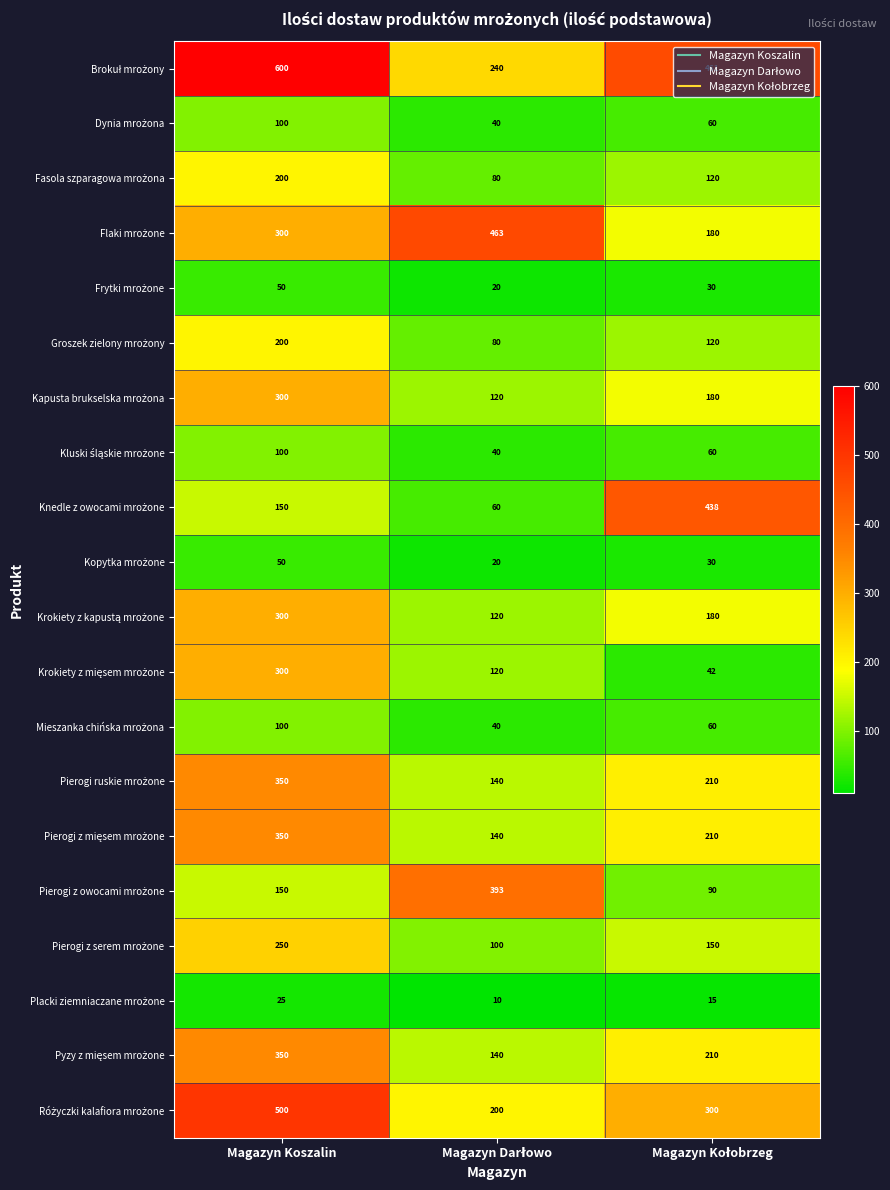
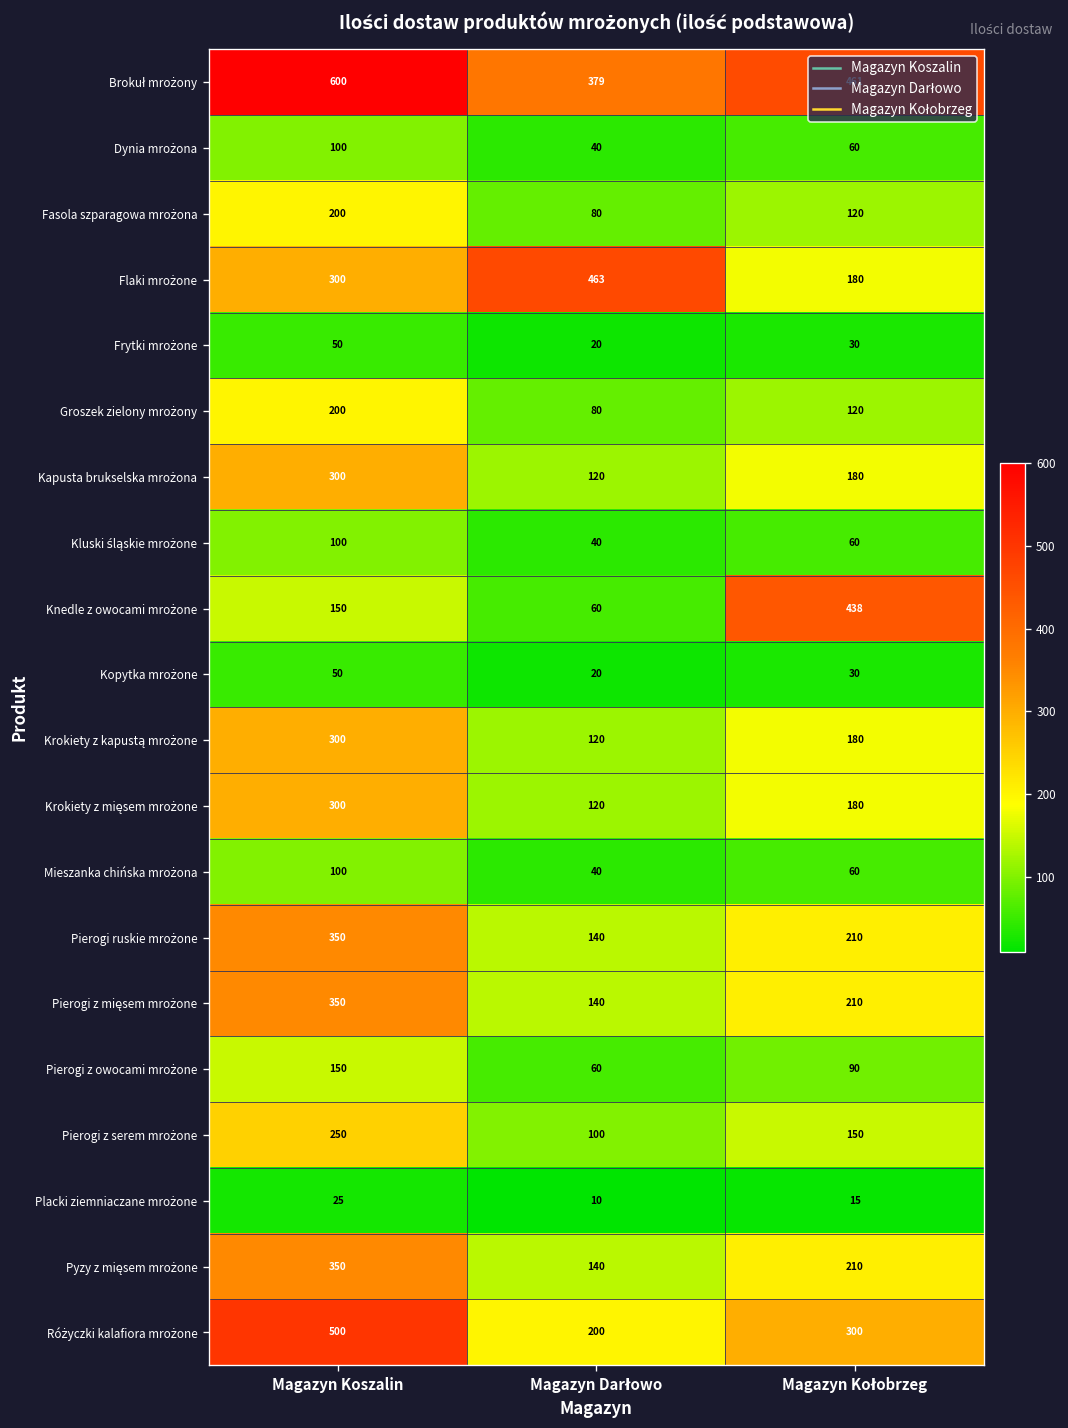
  {
    "Brokuł mrożony": {
      "Magazyn Koszalin": 600,
-     "Magazyn Darłowo": 240
+     "Magazyn Darłowo": 379
    },
    "Dynia mrożona": {
      "Magazyn Koszalin": 100,
      "Magazyn Darłowo": 40,
      "Magazyn Kołobrzeg": 60
    },
    "Fasola szparagowa mrożona": {
      "Magazyn Koszalin": 200,
      "Magazyn Darłowo": 80,
      "Magazyn Kołobrzeg": 120
    },
    "Flaki mrożone": {
      "Magazyn Koszalin": 300,
      "Magazyn Darłowo": 463,
      "Magazyn Kołobrzeg": 180
    },
    "Frytki mrożone": {
      "Magazyn Koszalin": 50,
      "Magazyn Darłowo": 20,
      "Magazyn Kołobrzeg": 30
    },
    "Groszek zielony mrożony": {
      "Magazyn Koszalin": 200,
      "Magazyn Darłowo": 80,
      "Magazyn Kołobrzeg": 120
    },
    "Kapusta brukselska mrożona": {
      "Magazyn Koszalin": 300,
      "Magazyn Darłowo": 120,
      "Magazyn Kołobrzeg": 180
    },
    "Kluski śląskie mrożone": {
      "Magazyn Koszalin": 100,
      "Magazyn Darłowo": 40,
      "Magazyn Kołobrzeg": 60
    },
    "Knedle z owocami mrożone": {
      "Magazyn Koszalin": 150,
      "Magazyn Darłowo": 60,
      "Magazyn Kołobrzeg": 438
    },
    "Kopytka mrożone": {
      "Magazyn Koszalin": 50,
      "Magazyn Darłowo": 20,
      "Magazyn Kołobrzeg": 30
    },
    "Krokiety z kapustą mrożone": {
      "Magazyn Koszalin": 300,
      "Magazyn Darłowo": 120,
      "Magazyn Kołobrzeg": 180
    },
    "Krokiety z mięsem mrożone": {
      "Magazyn Koszalin": 300,
      "Magazyn Darłowo": 120,
-     "Magazyn Kołobrzeg": 42
+     "Magazyn Kołobrzeg": 180
    },
    "Mieszanka chińska mrożona": {
      "Magazyn Koszalin": 100,
      "Magazyn Darłowo": 40,
      "Magazyn Kołobrzeg": 60
    },
    "Pierogi ruskie mrożone": {
      "Magazyn Koszalin": 350,
      "Magazyn Darłowo": 140,
      "Magazyn Kołobrzeg": 210
    },
    "Pierogi z mięsem mrożone": {
      "Magazyn Koszalin": 350,
      "Magazyn Darłowo": 140,
      "Magazyn Kołobrzeg": 210
    },
    "Pierogi z owocami mrożone": {
      "Magazyn Koszalin": 150,
-     "Magazyn Darłowo": 393,
+     "Magazyn Darłowo": 60,
      "Magazyn Kołobrzeg": 90
    },
    "Pierogi z serem mrożone": {
      "Magazyn Koszalin": 250,
      "Magazyn Darłowo": 100,
      "Magazyn Kołobrzeg": 150
    },
    "Placki ziemniaczane mrożone": {
      "Magazyn Koszalin": 25,
      "Magazyn Darłowo": 10,
      "Magazyn Kołobrzeg": 15
    },
    "Pyzy z mięsem mrożone": {
      "Magazyn Koszalin": 350,
      "Magazyn Darłowo": 140,
      "Magazyn Kołobrzeg": 210
    },
    "Różyczki kalafiora mrożone": {
      "Magazyn Koszalin": 500,
      "Magazyn Darłowo": 200,
      "Magazyn Kołobrzeg": 300
    }
  }
